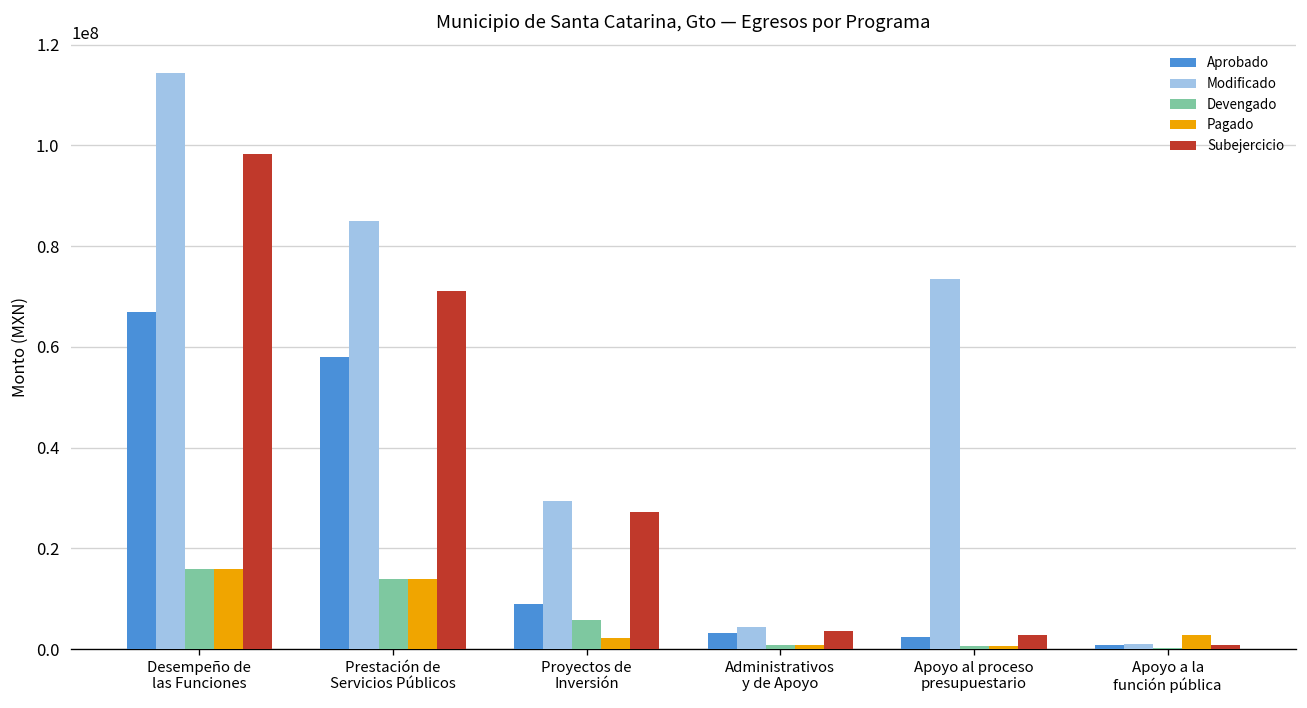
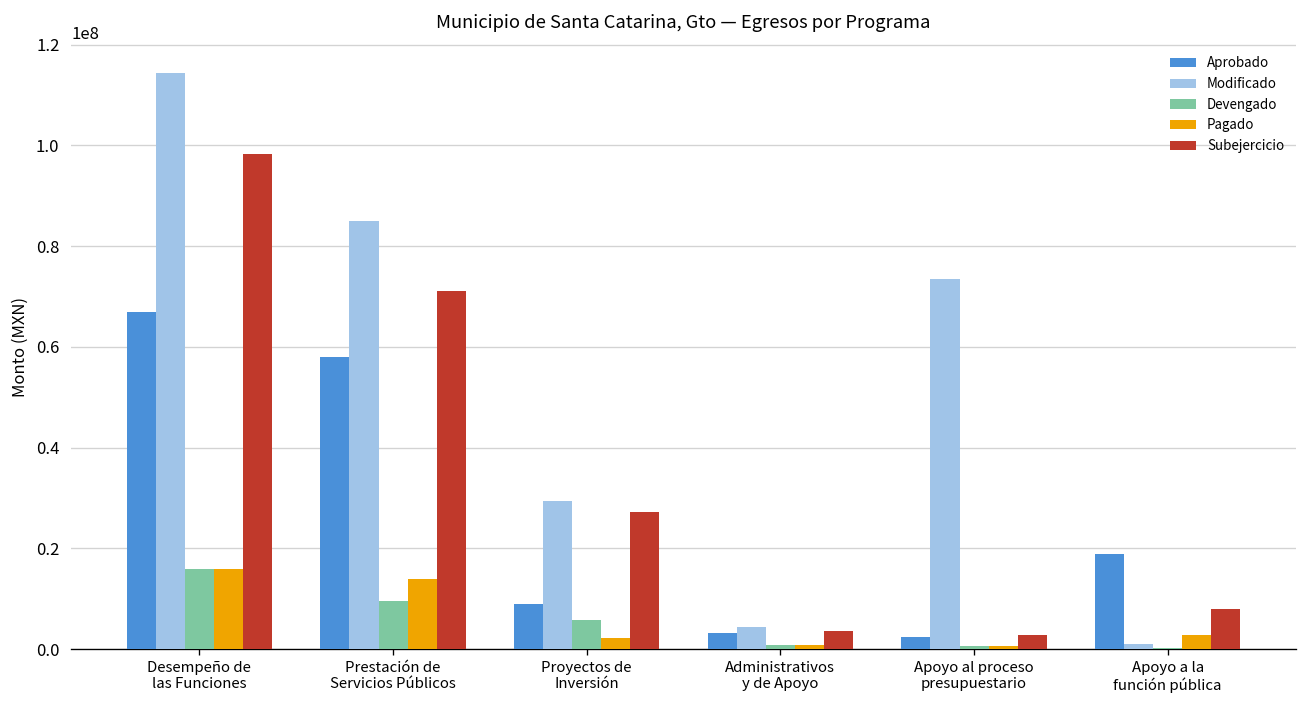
  {
    "Aprobado": {
      "Desempeño de las Funciones": 67000000,
      "Prestación de Servicios Públicos": 58000000,
      "Proyectos de Inversión": 9000000,
      "Administrativos y de Apoyo": 3000000,
      "Apoyo al proceso presupuestario": 2000000,
-     "Apoyo a la función pública": 1000000
+     "Apoyo a la función pública": 19000000
    },
    "Modificado": {
      "Desempeño de las Funciones": 114000000,
      "Prestación de Servicios Públicos": 85000000,
      "Proyectos de Inversión": 29000000,
      "Administrativos y de Apoyo": 4000000,
      "Apoyo al proceso presupuestario": 73000000,
      "Apoyo a la función pública": 1000000
    },
    "Devengado": {
      "Desempeño de las Funciones": 16000000,
-     "Prestación de Servicios Públicos": 14000000,
+     "Prestación de Servicios Públicos": 10000000,
      "Proyectos de Inversión": 6000000,
      "Administrativos y de Apoyo": 1000000,
      "Apoyo al proceso presupuestario": 1000000
    },
    "Pagado": {
      "Desempeño de las Funciones": 16000000,
      "Prestación de Servicios Públicos": 14000000,
      "Proyectos de Inversión": 2000000,
      "Administrativos y de Apoyo": 1000000,
      "Apoyo al proceso presupuestario": 1000000,
      "Apoyo a la función pública": 3000000
    },
    "Subejercicio": {
      "Desempeño de las Funciones": 98000000,
      "Prestación de Servicios Públicos": 71000000,
      "Proyectos de Inversión": 27000000,
      "Administrativos y de Apoyo": 4000000,
      "Apoyo al proceso presupuestario": 3000000,
-     "Apoyo a la función pública": 1000000
+     "Apoyo a la función pública": 8000000
    }
  }
